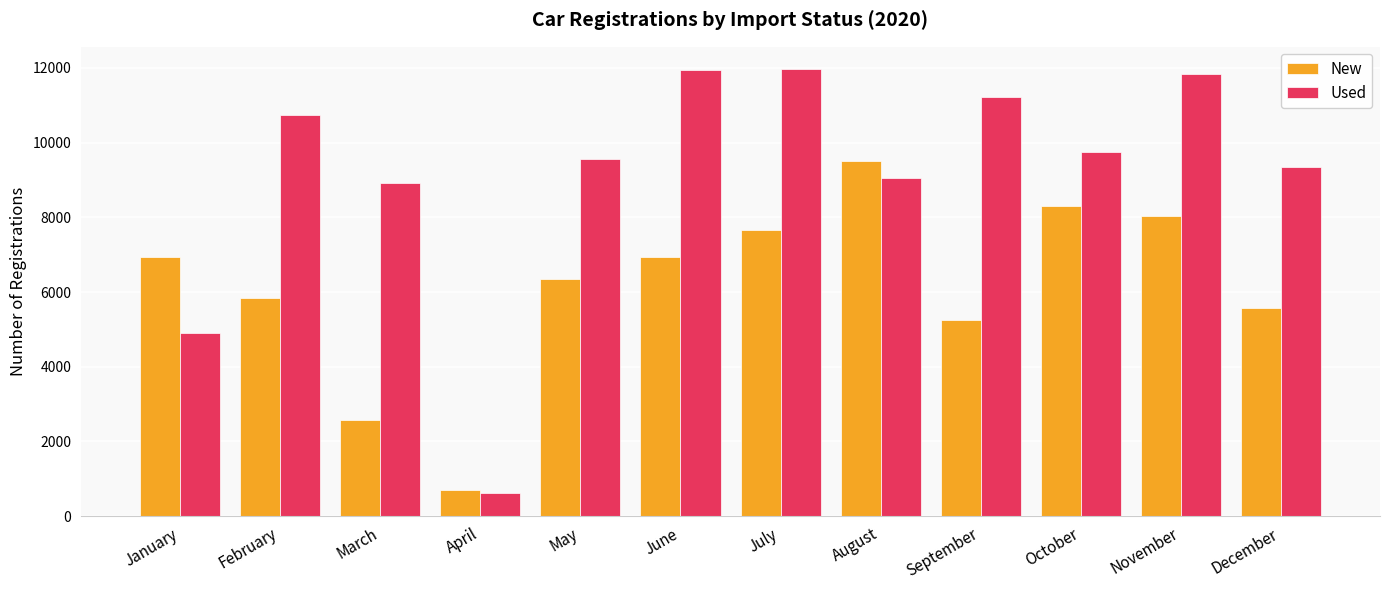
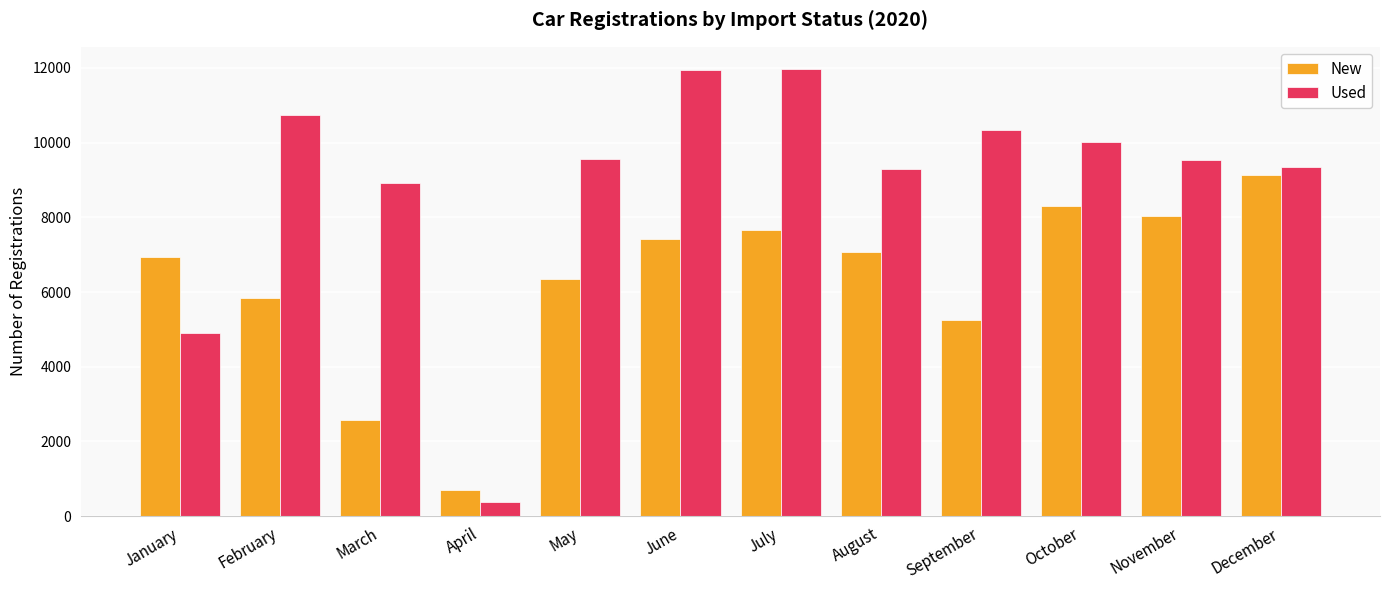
  {
    "New": {
      "January": 6900,
      "February": 5800,
      "March": 2600,
      "April": 700,
      "May": 6300,
-     "June": 6900,
+     "June": 7400,
      "July": 7700,
-     "August": 9500,
+     "August": 7100,
      "September": 5300,
      "October": 8300,
      "November": 8000,
-     "December": 5600
+     "December": 9100
    },
    "Used": {
      "January": 4900,
      "February": 10700,
      "March": 8900,
-     "April": 600,
+     "April": 400,
      "May": 9600,
      "June": 12000,
      "July": 12000,
-     "August": 9100,
-     "September": 11200,
-     "October": 9800,
-     "November": 11800,
+     "August": 9300,
+     "September": 10300,
+     "October": 10000,
+     "November": 9500,
      "December": 9300
    }
  }
